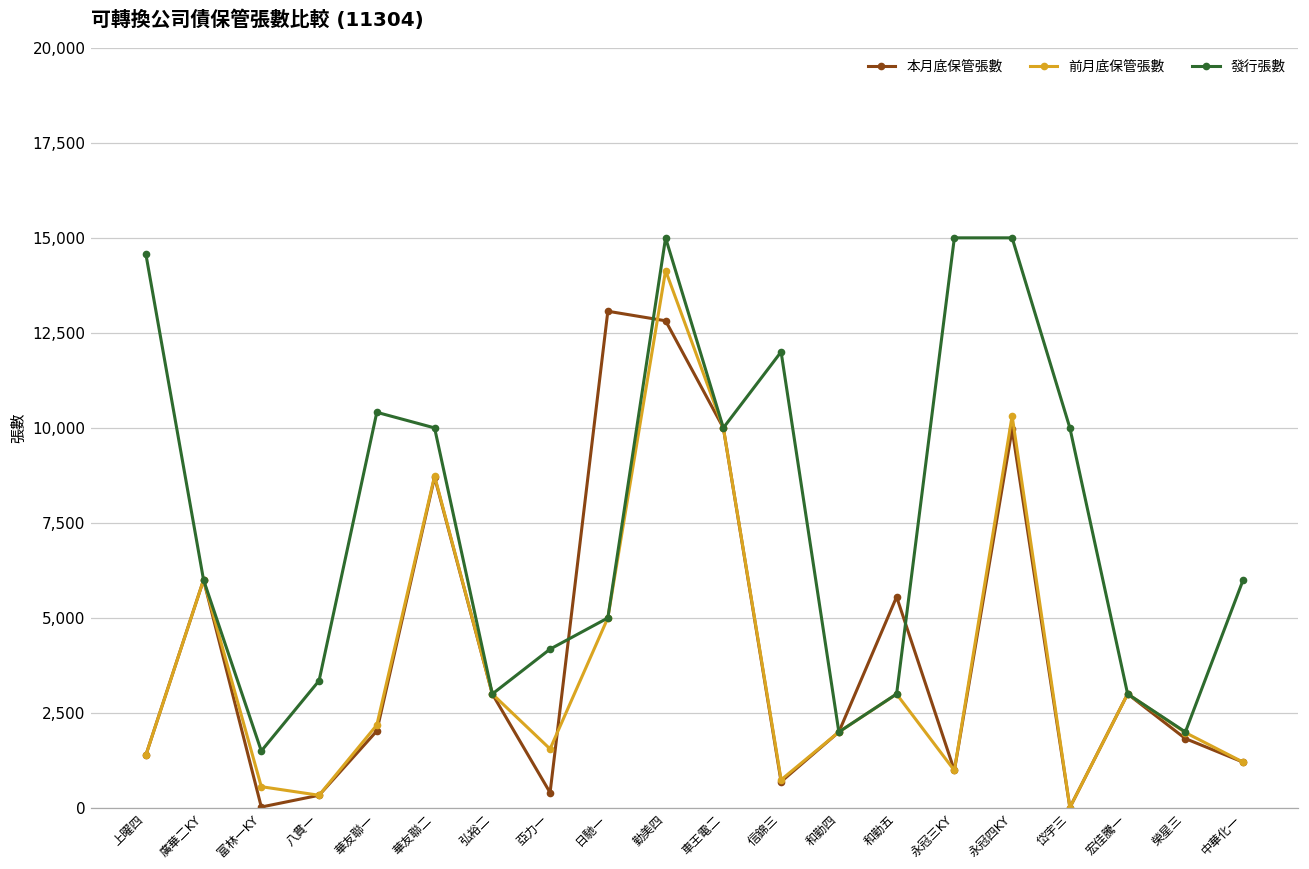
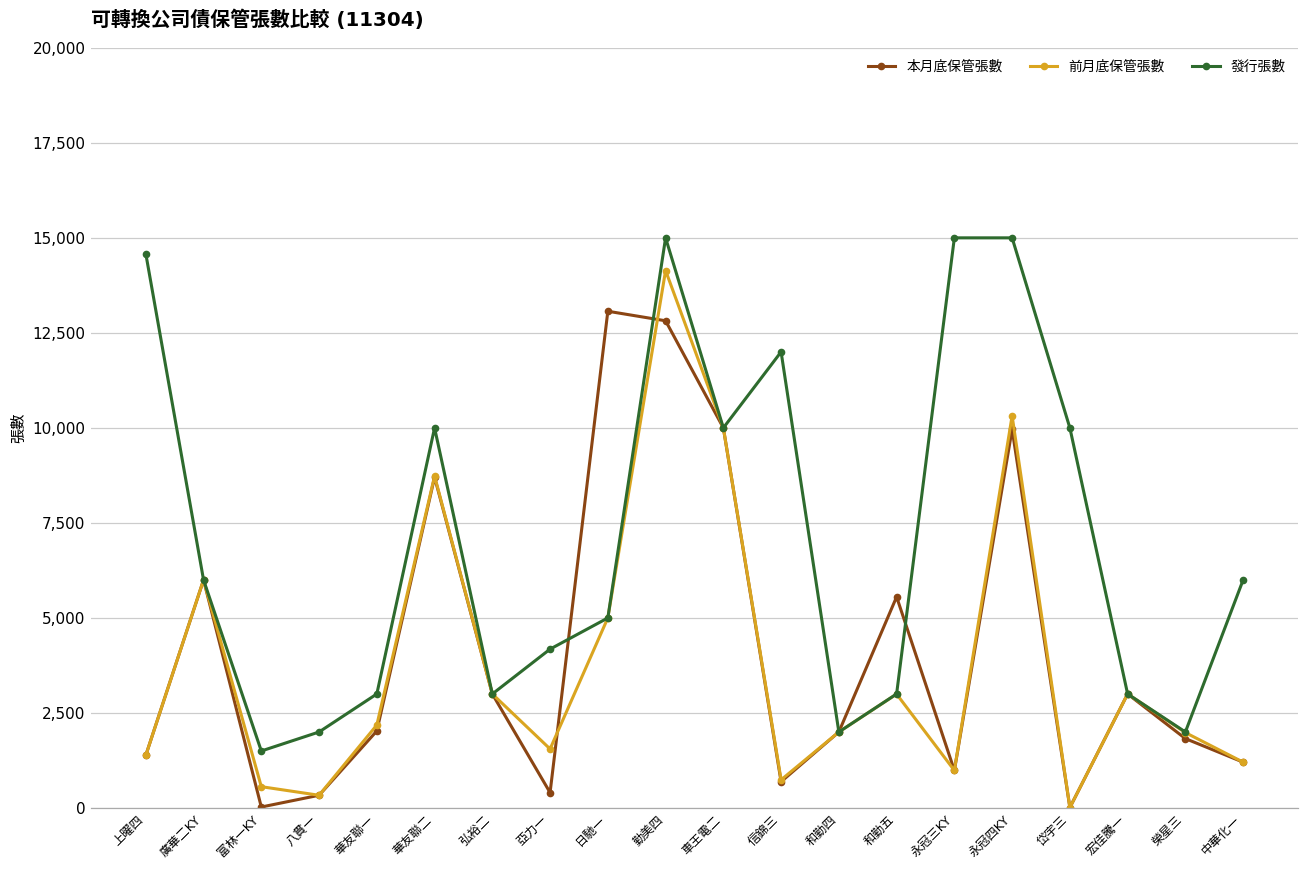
  {
    "本月底保管張數": {
      "富林一KY": "0",
      "華友聯一": "2,000",
      "亞力一": "400",
      "日馳一": "13,100",
      "勤美四": "12,800",
      "和勤五": "5,600",
      "永冠四KY": "10,000",
      "榮星三": "1,800"
    },
    "前月底保管張數": {
      "富林一KY": "600",
      "華友聯一": "2,200",
      "亞力一": "1,600",
      "勤美四": "14,100",
      "永冠四KY": "10,300"
    },
    "發行張數": {
      "上曜四": "14,600",
      "富林一KY": "1,500",
-     "八貫一": "3,300",
-     "華友聯一": "10,400",
+     "八貫一": "2,000",
+     "華友聯一": "3,000",
      "華友聯二": "10,000",
      "亞力一": "4,200",
      "勤美四": "15,000",
      "信錦三": "12,000",
      "永冠三KY": "15,000",
      "永冠四KY": "15,000",
      "岱宇三": "10,000",
      "中華化一": "6,000"
    }
  }
